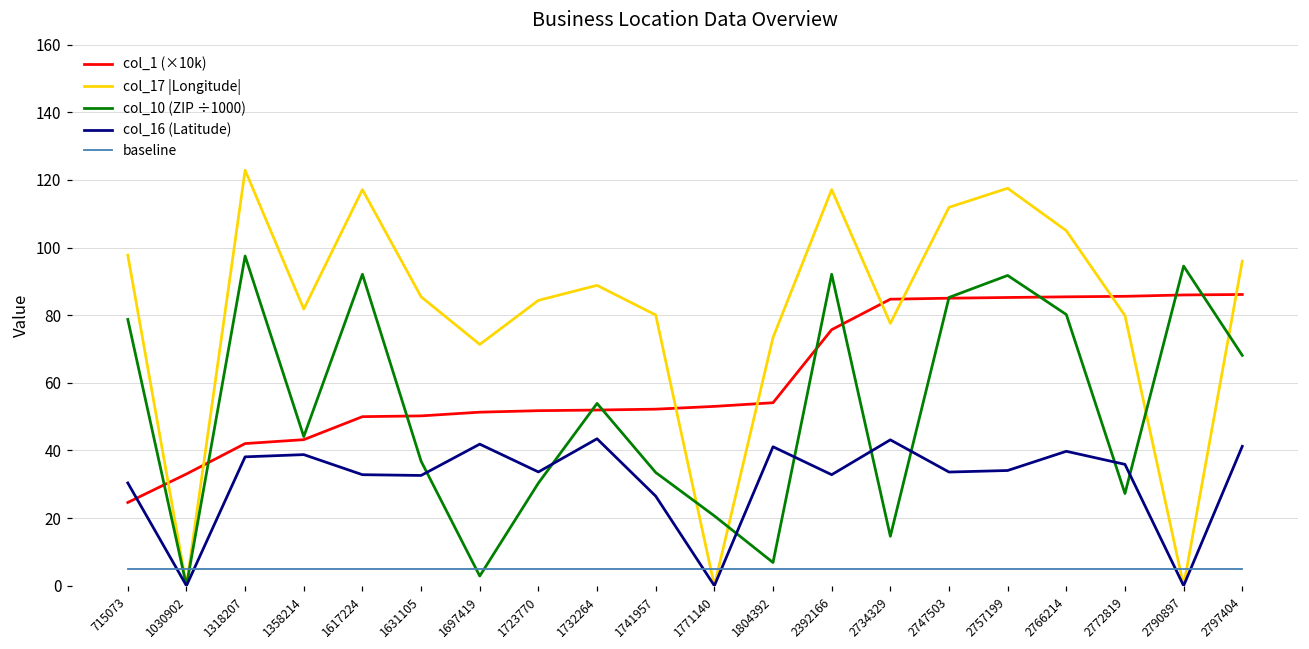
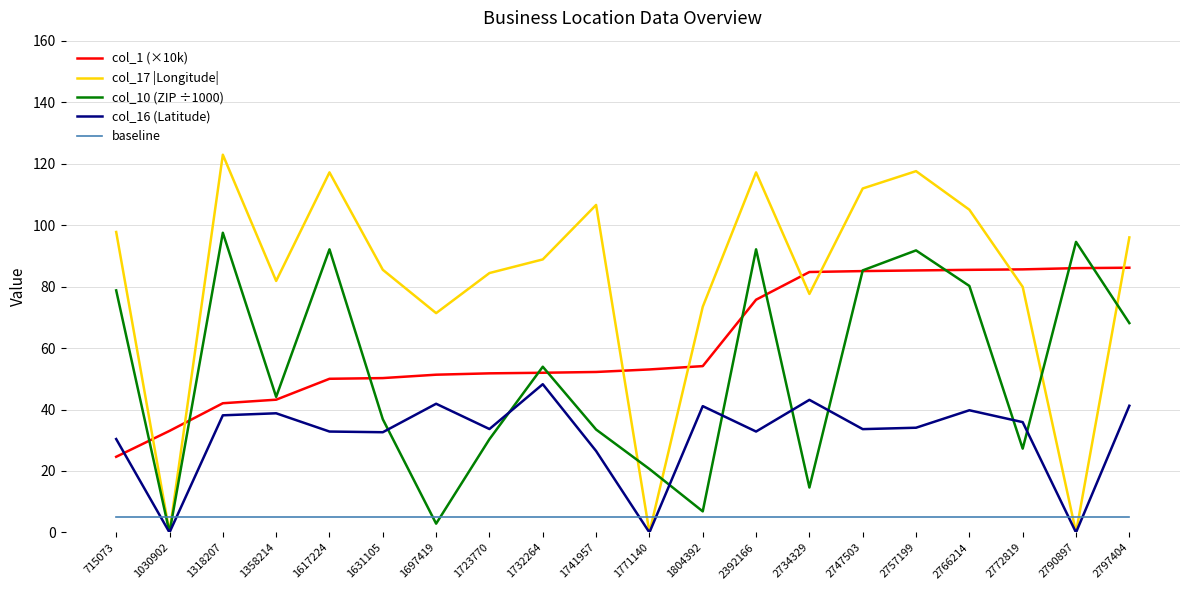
  {
    "col_1 (×10k)": {
      "715073": 25,
      "1030902": 33,
      "1318207": 42,
      "1358214": 43,
      "1617224": 50,
      "1631105": 50,
      "1697419": 51,
      "1723770": 52,
      "1732264": 52,
      "1741957": 52,
      "1771140": 53,
      "1804392": 54,
      "2392166": 76,
      "2734329": 85,
      "2757199": 85,
      "2766214": 85,
      "2772819": 86,
      "2790897": 86,
      "2797404": 86
    },
    "col_17 |Longitude|": {
      "715073": 98,
      "1318207": 123,
      "1358214": 82,
      "1617224": 117,
      "1631105": 85,
      "1697419": 71,
      "1723770": 84,
      "1732264": 89,
-     "1741957": 80,
+     "1741957": 107,
      "1804392": 73,
      "2392166": 117,
      "2734329": 78,
      "2747503": 112,
      "2757199": 118,
      "2766214": 105,
      "2772819": 80,
      "2797404": 96
    },
    "col_10 (ZIP ÷1000)": {
      "715073": 79,
      "1318207": 98,
      "1358214": 44,
      "1617224": 92,
      "1631105": 37,
      "1697419": 3,
      "1723770": 30,
      "1732264": 54,
      "1741957": 33,
      "1771140": 21,
      "1804392": 7,
      "2392166": 92,
      "2734329": 15,
      "2757199": 92,
      "2766214": 80,
      "2772819": 27,
      "2790897": 95,
      "2797404": 68
    },
    "col_16 (Latitude)": {
      "715073": 30,
      "1318207": 38,
      "1358214": 39,
      "1617224": 33,
      "1631105": 33,
      "1697419": 42,
      "1723770": 34,
-     "1732264": 43,
+     "1732264": 48,
      "1741957": 26,
      "1804392": 41,
      "2392166": 33,
      "2734329": 43,
      "2747503": 34,
      "2757199": 34,
      "2766214": 40,
      "2772819": 36,
      "2797404": 41
    },
    "baseline": {
      "715073": 5,
      "1030902": 5,
      "1318207": 5,
      "1358214": 5,
      "1617224": 5,
      "1631105": 5,
      "1697419": 5,
      "1723770": 5,
      "1732264": 5,
      "1741957": 5,
      "1771140": 5,
      "1804392": 5,
      "2392166": 5,
      "2734329": 5,
      "2747503": 5,
      "2757199": 5,
      "2766214": 5,
      "2772819": 5,
      "2790897": 5,
      "2797404": 5
    }
  }
